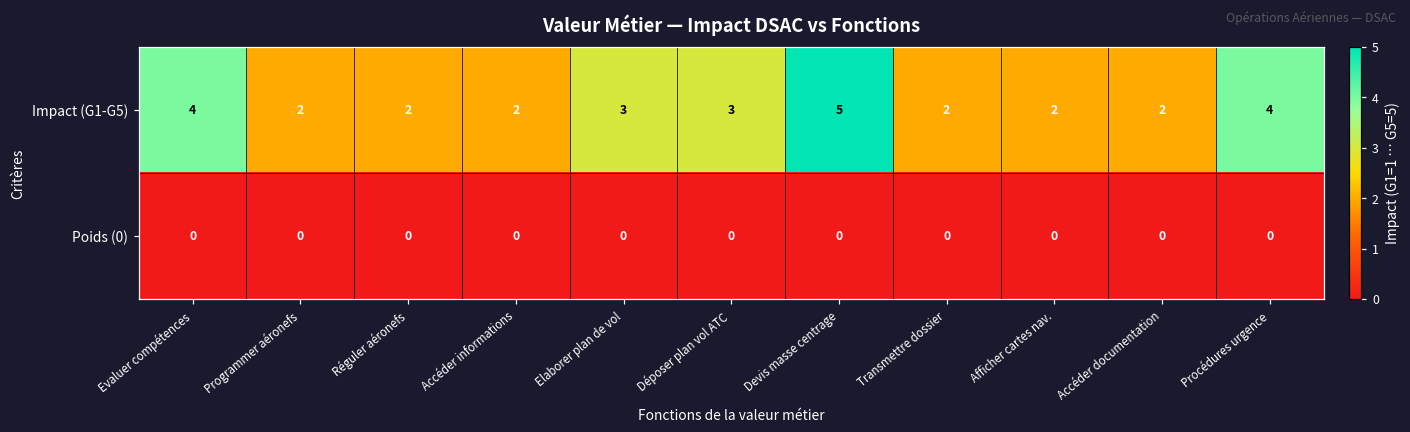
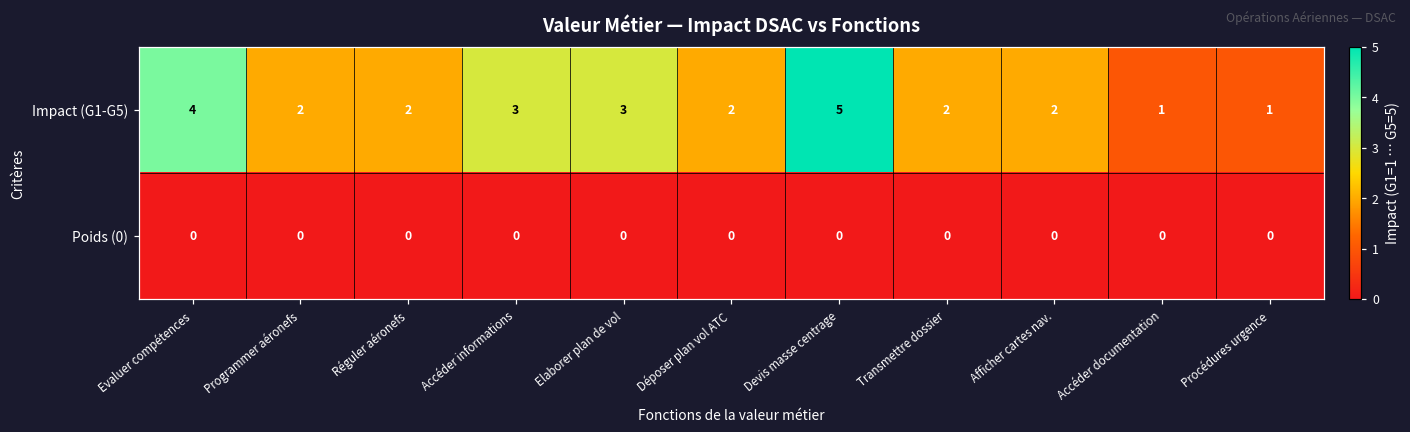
  {
    "Impact (G1-G5)": {
      "Evaluer compétences": 4,
      "Programmer aéronefs": 2,
      "Réguler aéronefs": 2,
-     "Accéder informations": 2,
+     "Accéder informations": 3,
      "Elaborer plan de vol": 3,
-     "Déposer plan vol ATC": 3,
+     "Déposer plan vol ATC": 2,
      "Devis masse centrage": 5,
      "Transmettre dossier": 2,
      "Afficher cartes nav.": 2,
-     "Accéder documentation": 2,
-     "Procédures urgence": 4
+     "Accéder documentation": 1,
+     "Procédures urgence": 1
    },
    "Poids (0)": {
      "Evaluer compétences": 0,
      "Programmer aéronefs": 0,
      "Réguler aéronefs": 0,
      "Accéder informations": 0,
      "Elaborer plan de vol": 0,
      "Déposer plan vol ATC": 0,
      "Devis masse centrage": 0,
      "Transmettre dossier": 0,
      "Afficher cartes nav.": 0,
      "Accéder documentation": 0,
      "Procédures urgence": 0
    }
  }
